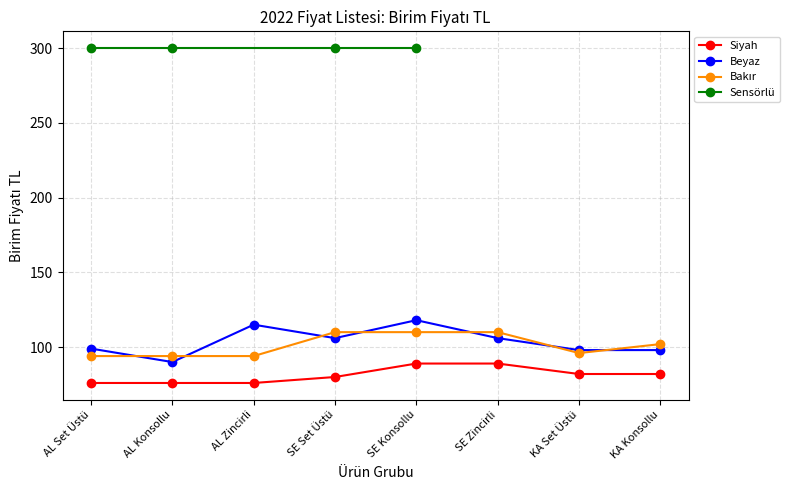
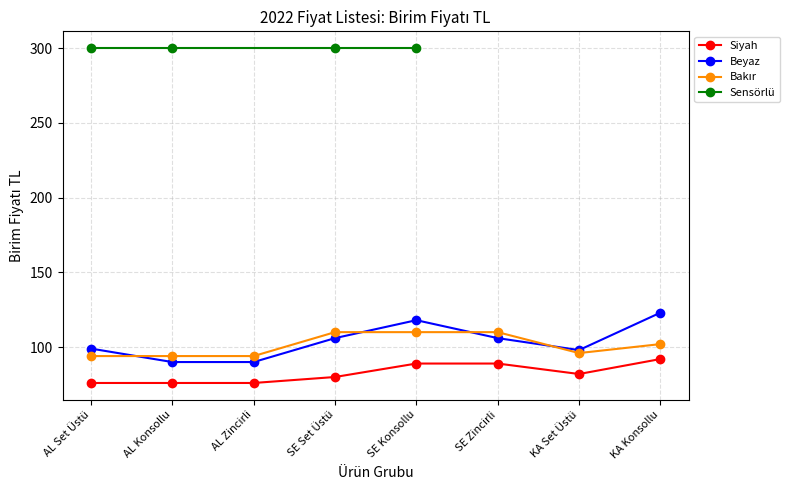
  {
    "Siyah": {
      "AL Set Üstü": 76,
      "AL Konsollu": 76,
      "AL Zincirli": 76,
      "SE Set Üstü": 80,
      "SE Konsollu": 89,
      "SE Zincirli": 89,
      "KA Set Üstü": 82,
-     "KA Konsollu": 82
+     "KA Konsollu": 92
    },
    "Beyaz": {
      "AL Set Üstü": 99,
      "AL Konsollu": 90,
-     "AL Zincirli": 115,
+     "AL Zincirli": 90,
      "SE Set Üstü": 106,
      "SE Konsollu": 118,
      "SE Zincirli": 106,
      "KA Set Üstü": 98,
-     "KA Konsollu": 98
+     "KA Konsollu": 123
    },
    "Bakır": {
      "AL Set Üstü": 94,
      "AL Konsollu": 94,
      "AL Zincirli": 94,
      "SE Set Üstü": 110,
      "SE Konsollu": 110,
      "SE Zincirli": 110,
      "KA Set Üstü": 96,
      "KA Konsollu": 102
    },
    "Sensörlü": {
      "AL Set Üstü": 300,
      "AL Konsollu": 300,
      "SE Set Üstü": 300,
      "SE Konsollu": 300
    }
  }
